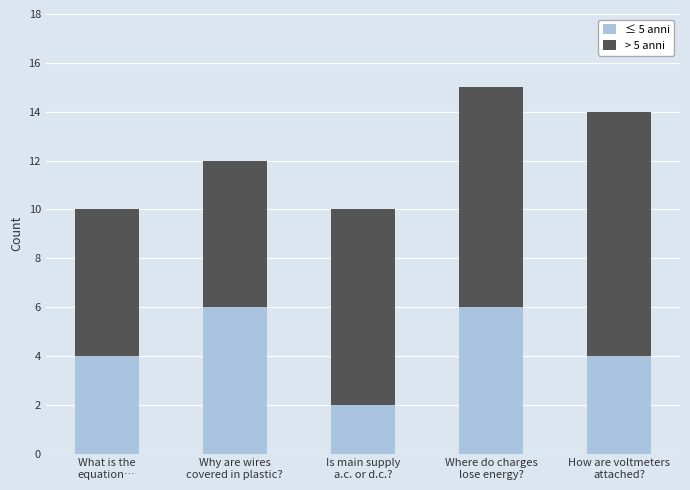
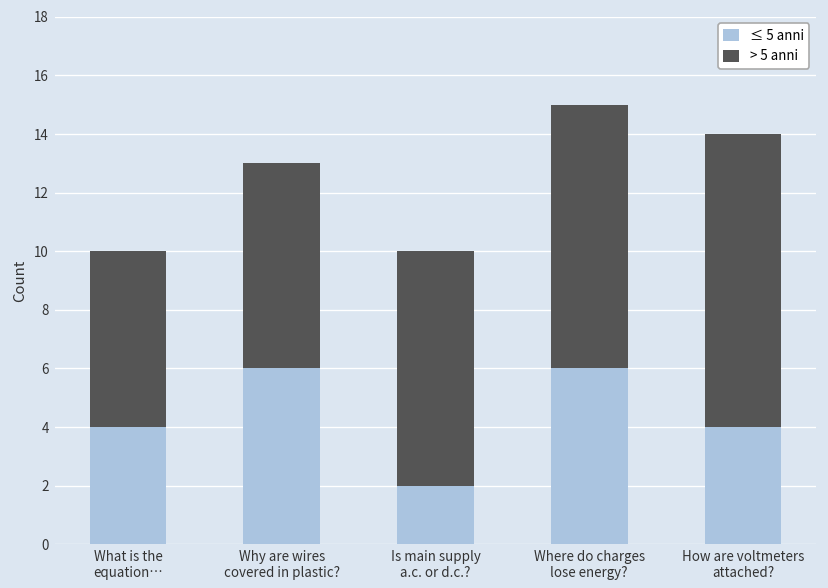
  {
    "≤ 5 anni": {
      "What is the equation…": 4,
      "Why are wires covered in plastic?": 6,
      "Is main supply a.c. or d.c.?": 2,
      "Where do charges lose energy?": 6,
      "How are voltmeters attached?": 4
    },
    "> 5 anni": {
      "What is the equation…": 6,
-     "Why are wires covered in plastic?": 6,
+     "Why are wires covered in plastic?": 7,
      "Is main supply a.c. or d.c.?": 8,
      "Where do charges lose energy?": 9,
      "How are voltmeters attached?": 10
    }
  }
